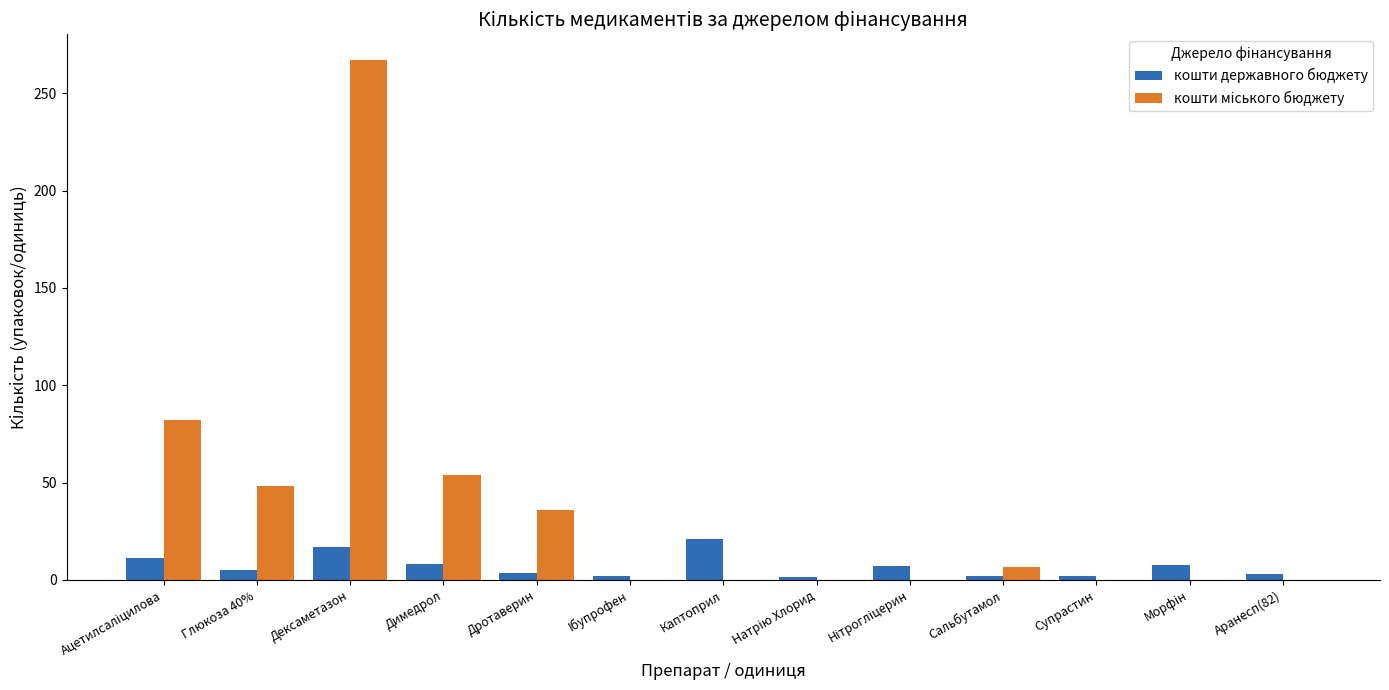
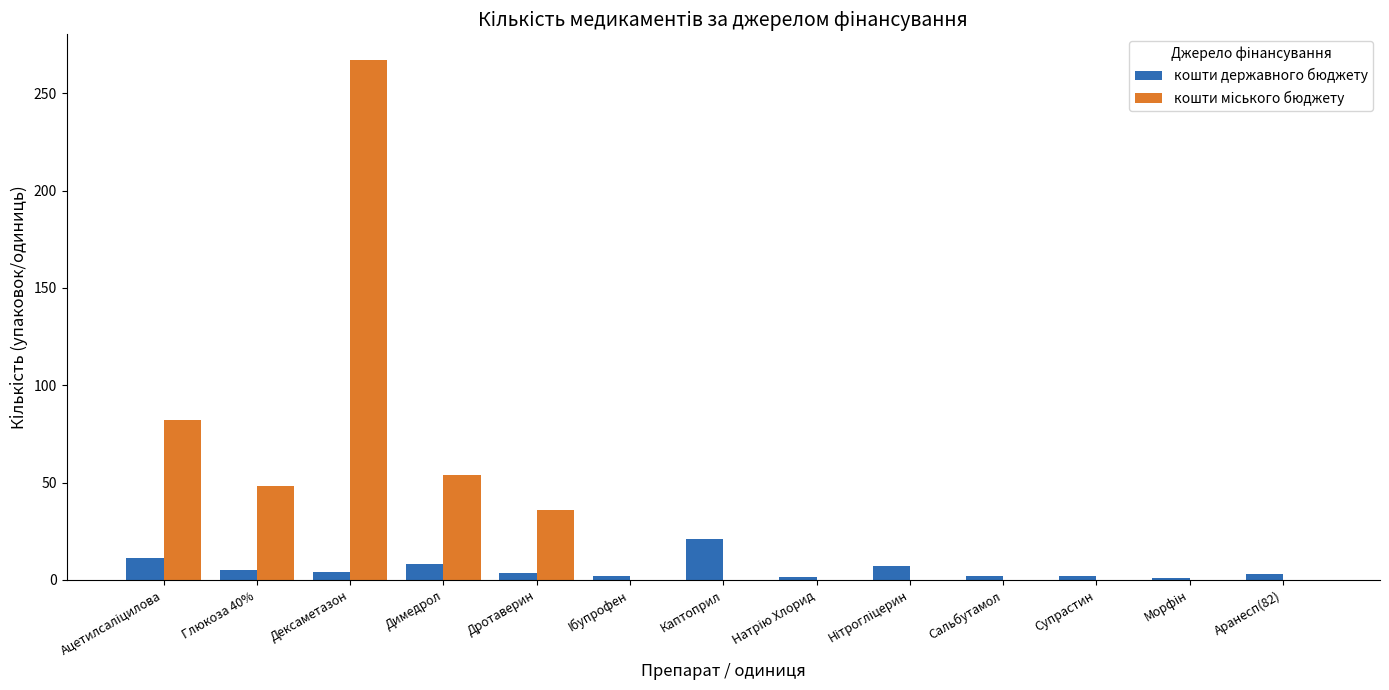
  {
    "кошти державного бюджету": {
      "Ацетилсаліцилова": 11,
      "Глюкоза 40%": 5,
-     "Дексаметазон": 17,
+     "Дексаметазон": 4,
      "Димедрол": 8,
      "Дротаверин": 4,
      "Ібупрофен": 2,
      "Каптоприл": 21,
      "Натрію Хлорид": 2,
      "Нітрогліцерин": 7,
      "Сальбутамол": 2,
      "Супрастин": 2,
-     "Морфін": 7,
+     "Морфін": 1,
      "Аранесп(82)": 3
    },
    "кошти міського бюджету": {
      "Ацетилсаліцилова": 82,
      "Глюкоза 40%": 48,
      "Дексаметазон": 267,
      "Димедрол": 54,
      "Дротаверин": 36,
      "Ібупрофен": 0,
      "Каптоприл": 0,
      "Натрію Хлорид": 0,
      "Нітрогліцерин": 0,
-     "Сальбутамол": 6,
+     "Сальбутамол": 0,
      "Супрастин": 0,
      "Морфін": 0,
      "Аранесп(82)": 0
    }
  }
